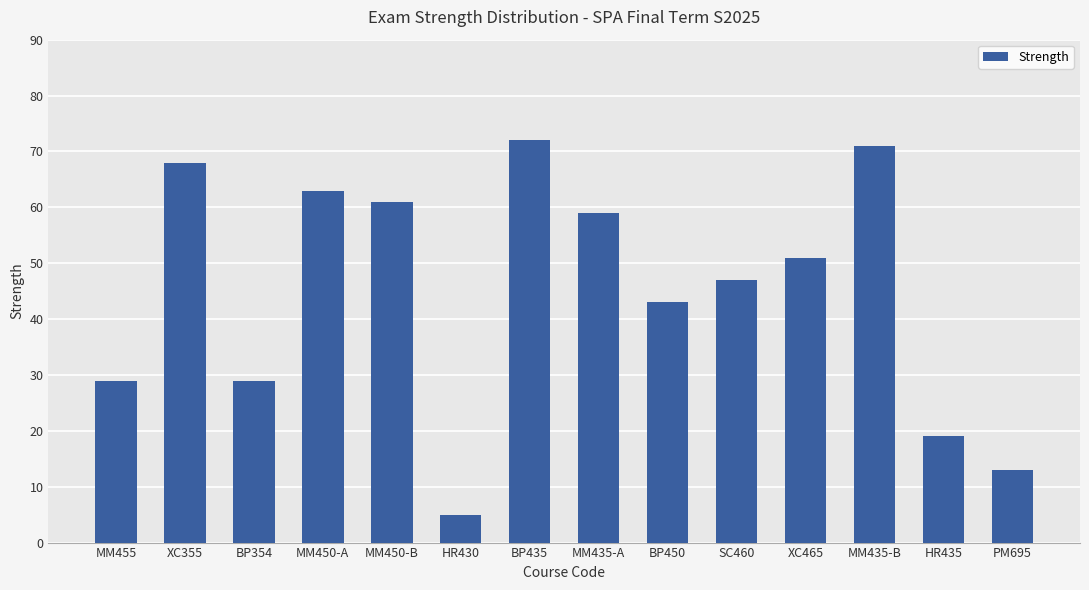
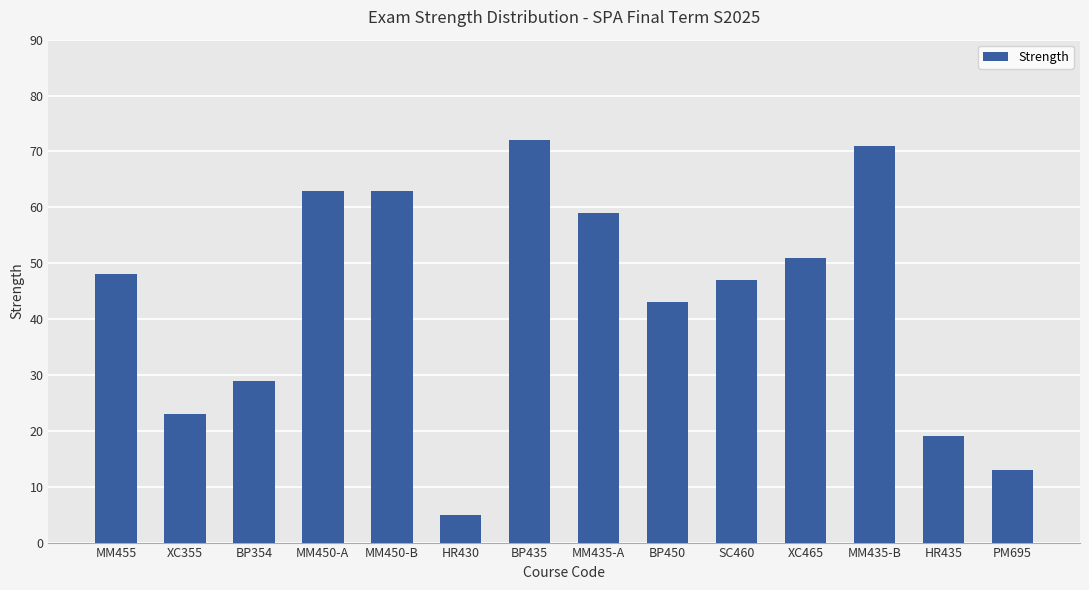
  {
-   "MM455": 29,
-   "XC355": 68,
+   "MM455": 48,
+   "XC355": 23,
    "BP354": 29,
    "MM450-A": 63,
-   "MM450-B": 61,
+   "MM450-B": 63,
    "HR430": 5,
    "BP435": 72,
    "MM435-A": 59,
    "BP450": 43,
    "SC460": 47,
    "XC465": 51,
    "MM435-B": 71,
    "HR435": 19,
    "PM695": 13
  }
